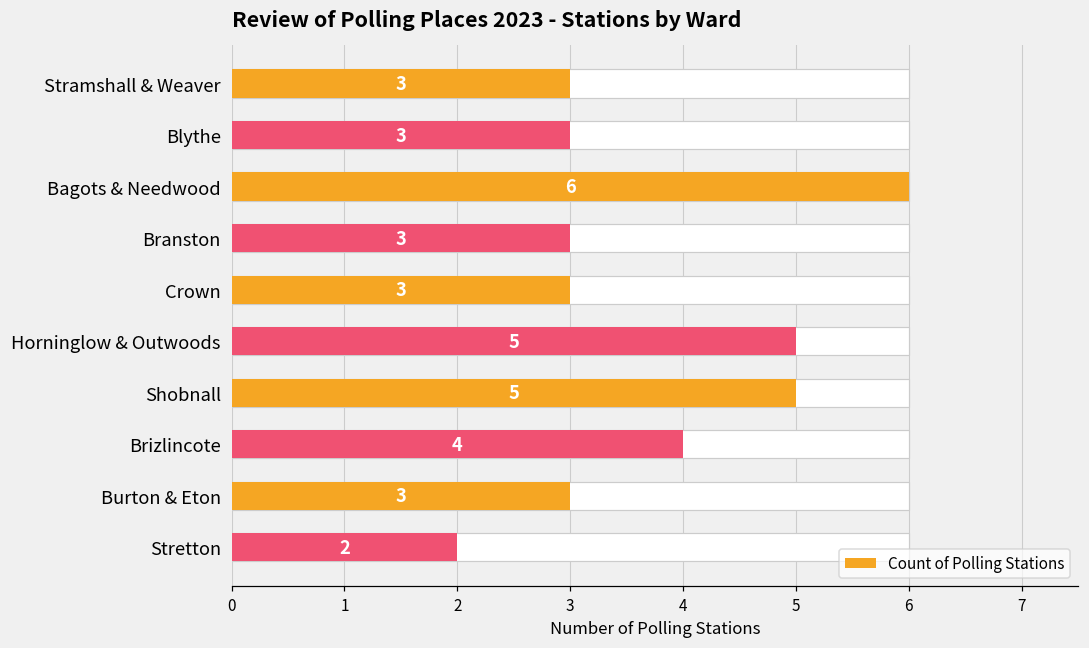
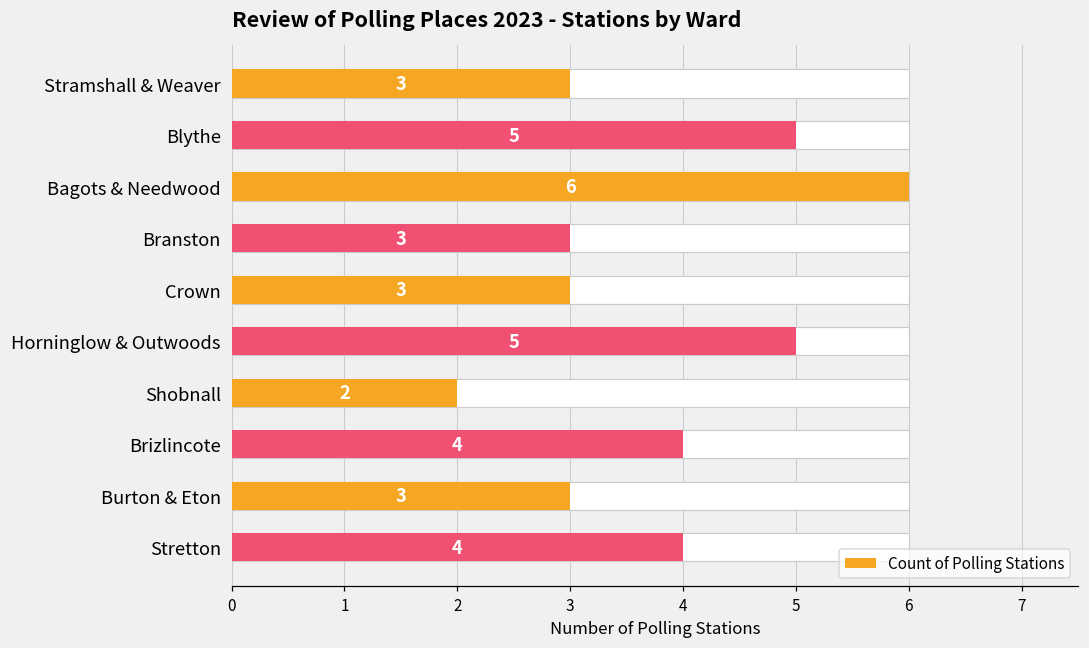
  {
    "Count of Polling Stations": {
-     "Blythe": 3,
+     "Blythe": 5,
      "Bagots & Needwood": 6,
-     "Shobnall": 5,
-     "Stretton": 2
+     "Shobnall": 2,
+     "Stretton": 4
    }
  }
